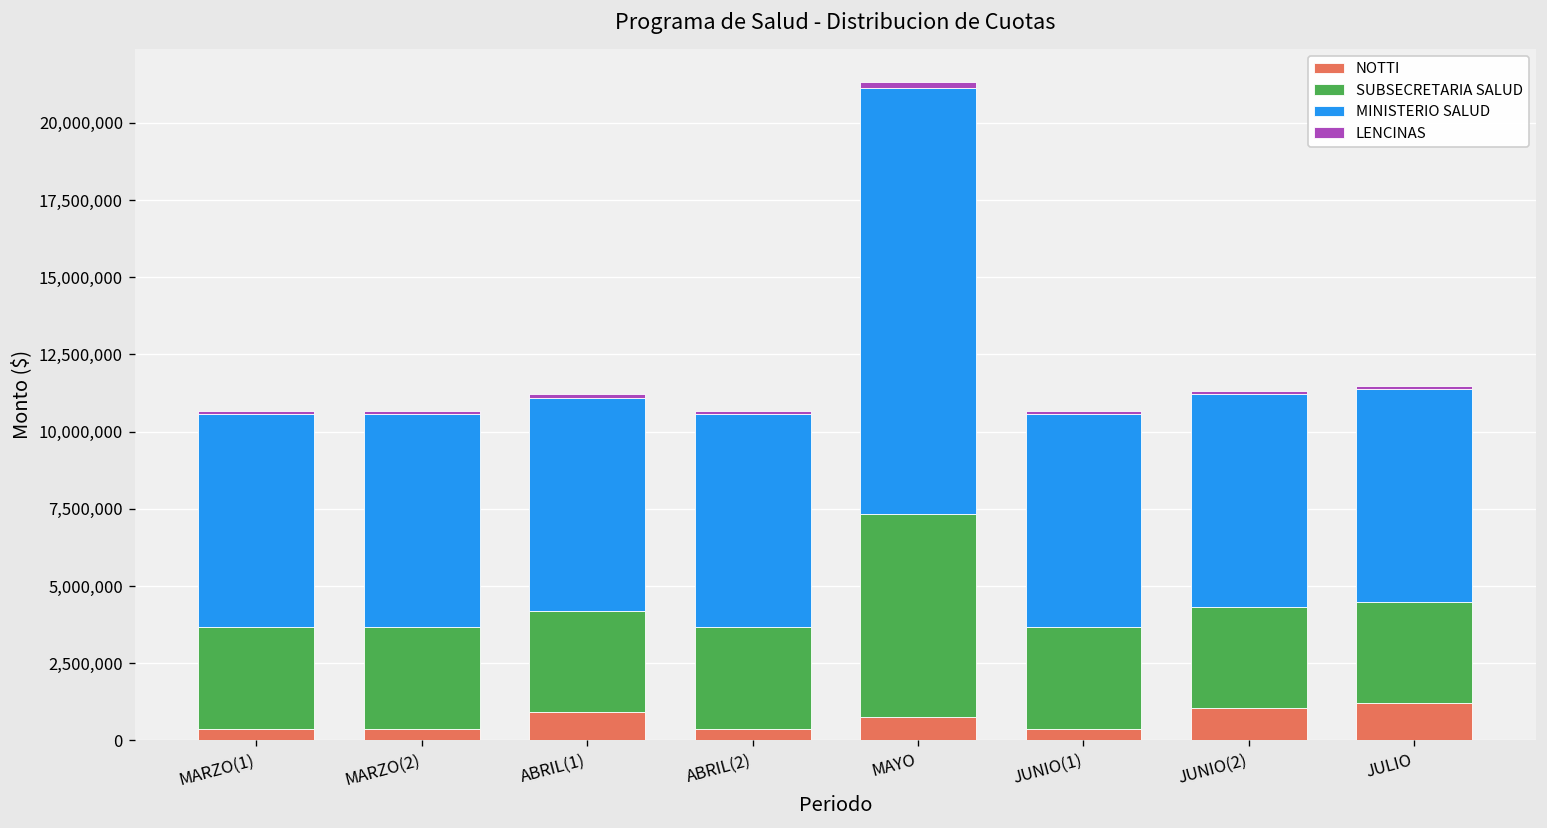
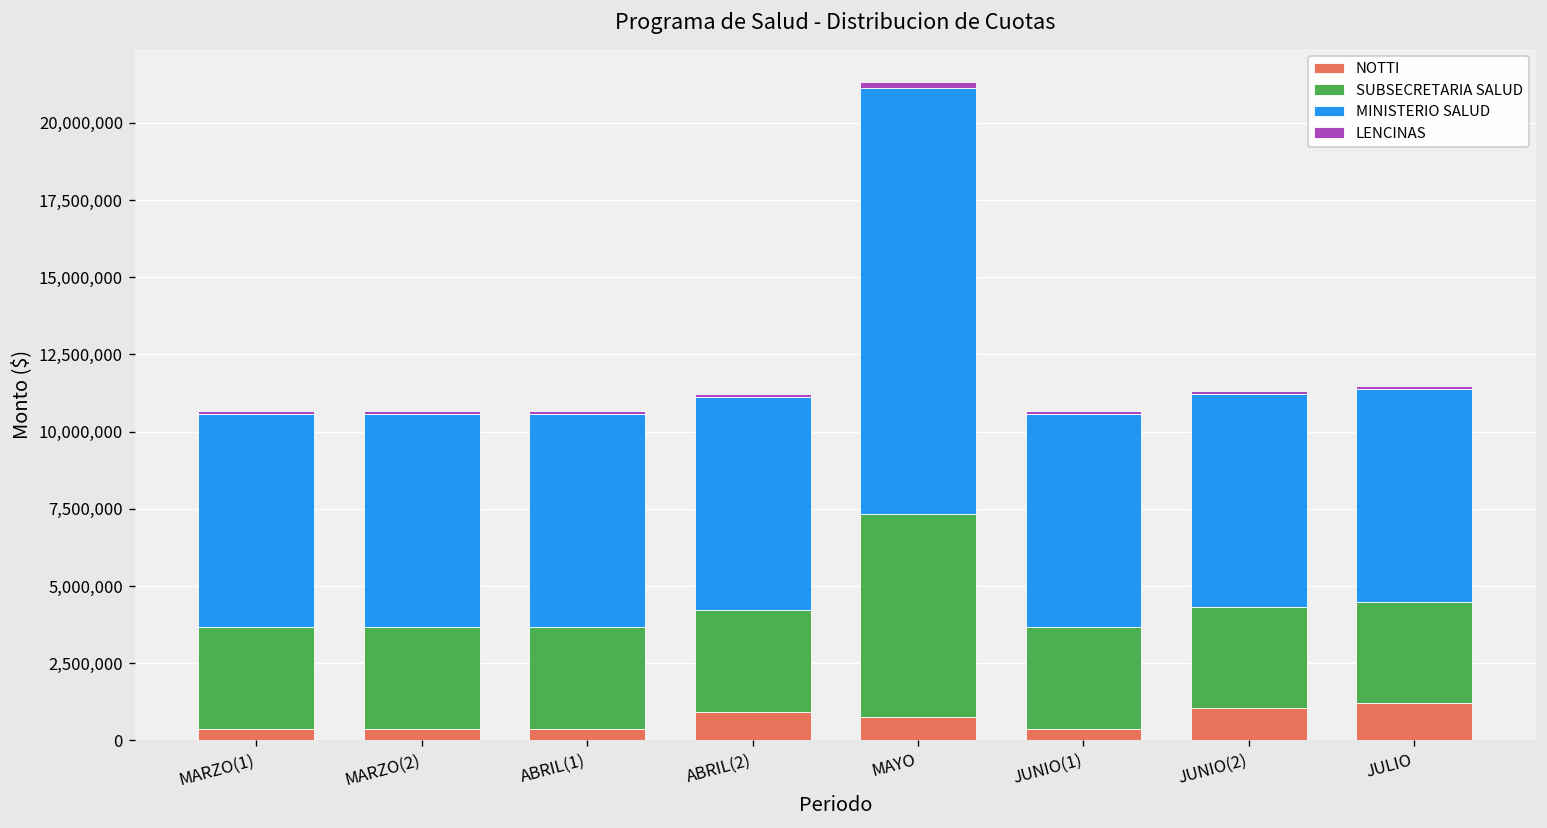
  {
    "NOTTI": {
      "MARZO(1)": "400,000",
      "MARZO(2)": "400,000",
-     "ABRIL(1)": "900,000",
-     "ABRIL(2)": "400,000",
+     "ABRIL(1)": "400,000",
+     "ABRIL(2)": "900,000",
      "MAYO": "800,000",
      "JUNIO(1)": "400,000",
      "JUNIO(2)": "1,000,000",
      "JULIO": "1,200,000"
    },
    "SUBSECRETARIA SALUD": {
      "MARZO(1)": "3,300,000",
      "MARZO(2)": "3,300,000",
      "ABRIL(1)": "3,300,000",
      "ABRIL(2)": "3,300,000",
      "MAYO": "6,600,000",
      "JUNIO(1)": "3,300,000",
      "JUNIO(2)": "3,300,000",
      "JULIO": "3,300,000"
    },
    "MINISTERIO SALUD": {
      "MARZO(1)": "6,900,000",
      "MARZO(2)": "6,900,000",
      "ABRIL(1)": "6,900,000",
      "ABRIL(2)": "6,900,000",
      "MAYO": "13,800,000",
      "JUNIO(1)": "6,900,000",
      "JUNIO(2)": "6,900,000",
      "JULIO": "6,900,000"
    },
    "LENCINAS": {
      "MARZO(1)": "100,000",
      "MARZO(2)": "100,000",
      "ABRIL(1)": "100,000",
      "ABRIL(2)": "100,000",
      "MAYO": "200,000",
      "JUNIO(1)": "100,000",
      "JUNIO(2)": "100,000",
      "JULIO": "100,000"
    }
  }
